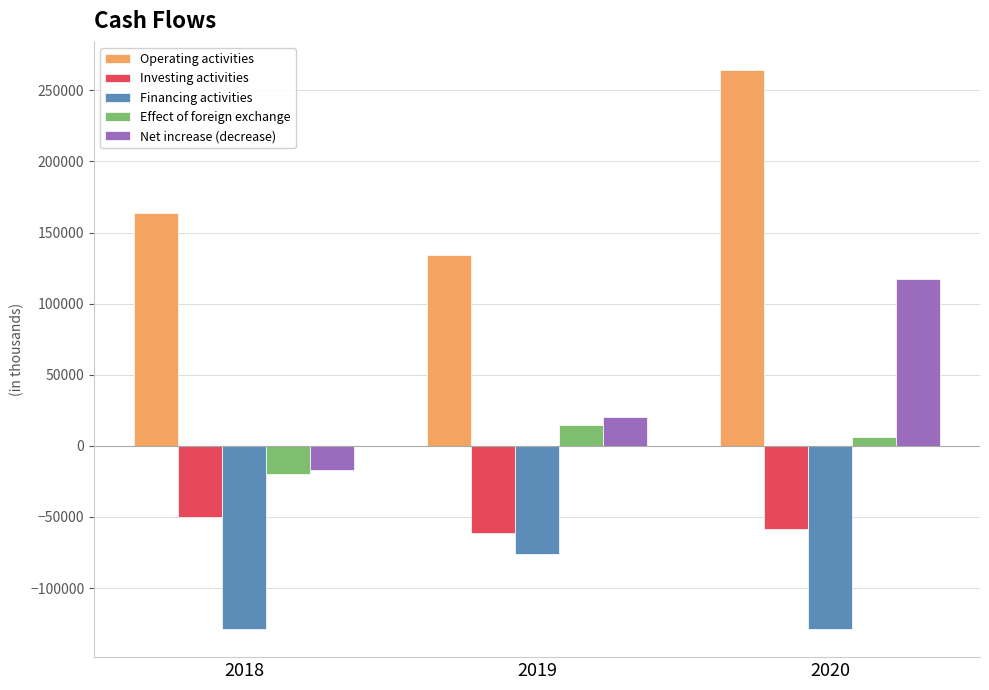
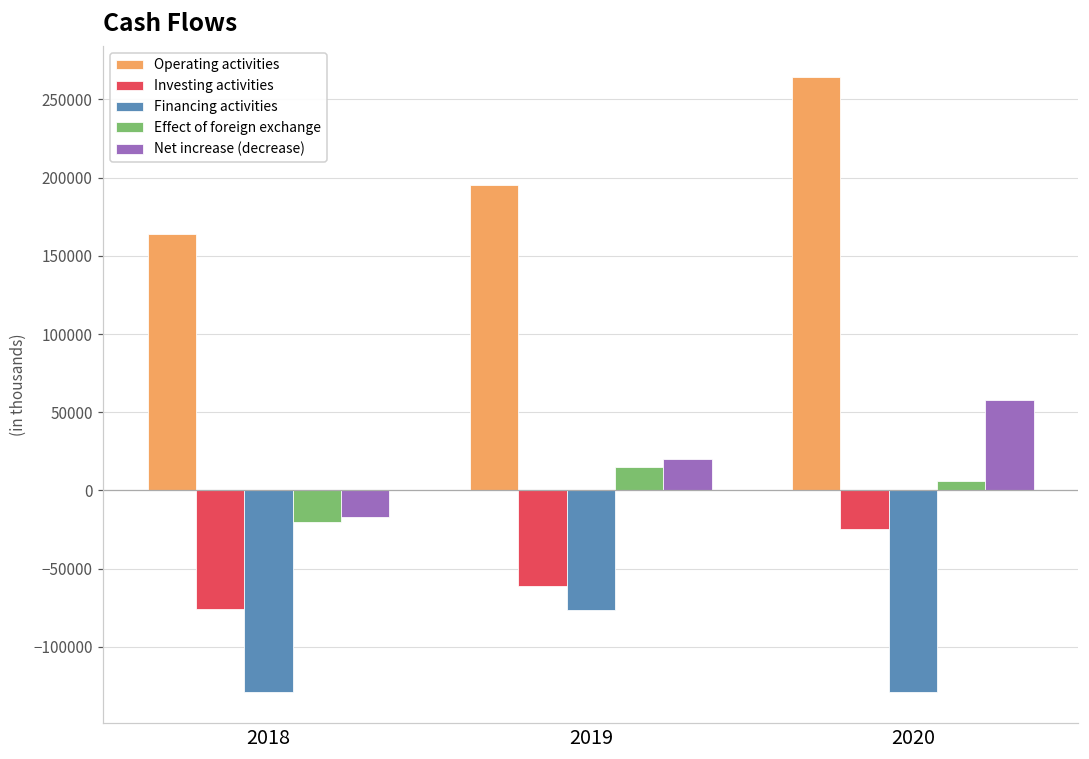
  {
    "Operating activities": {
      "2018": 164000,
-     "2019": 134000,
+     "2019": 195000,
      "2020": 264000
    },
    "Investing activities": {
-     "2018": -50000,
+     "2018": -76000,
      "2019": -61000,
-     "2020": -59000
+     "2020": -25000
    },
    "Financing activities": {
      "2018": -129000,
      "2019": -76000,
      "2020": -129000
    },
    "Effect of foreign exchange": {
      "2018": -20000,
      "2019": 15000,
      "2020": 6000
    },
    "Net increase (decrease)": {
      "2018": -17000,
      "2019": 20000,
-     "2020": 117000
+     "2020": 58000
    }
  }
